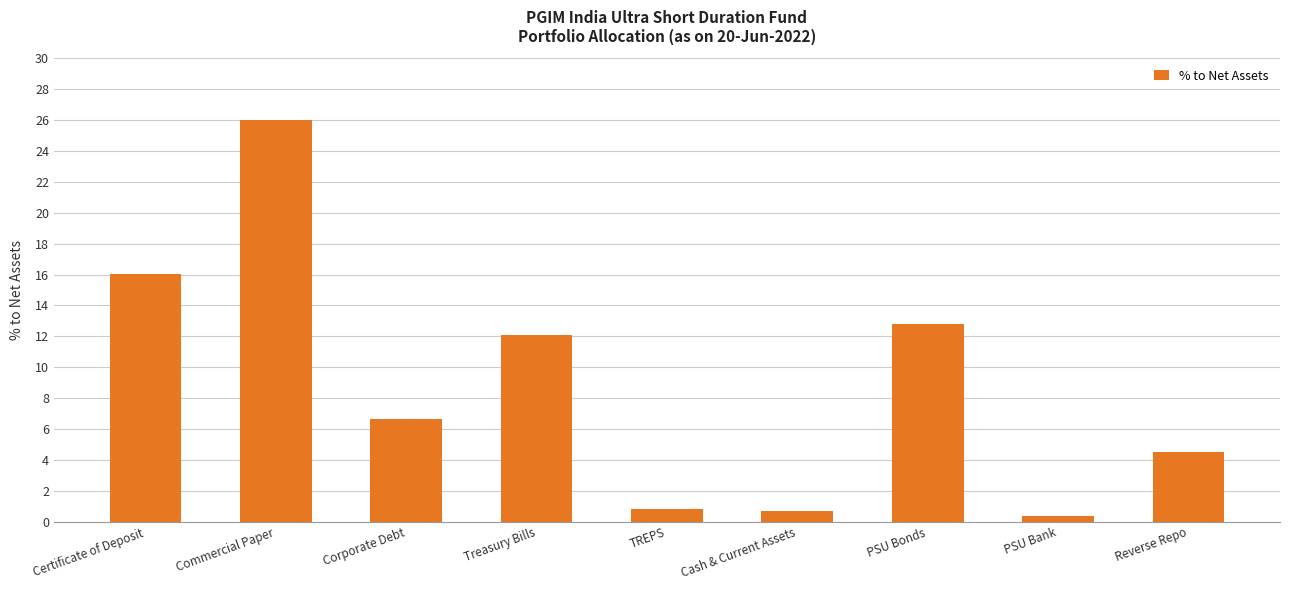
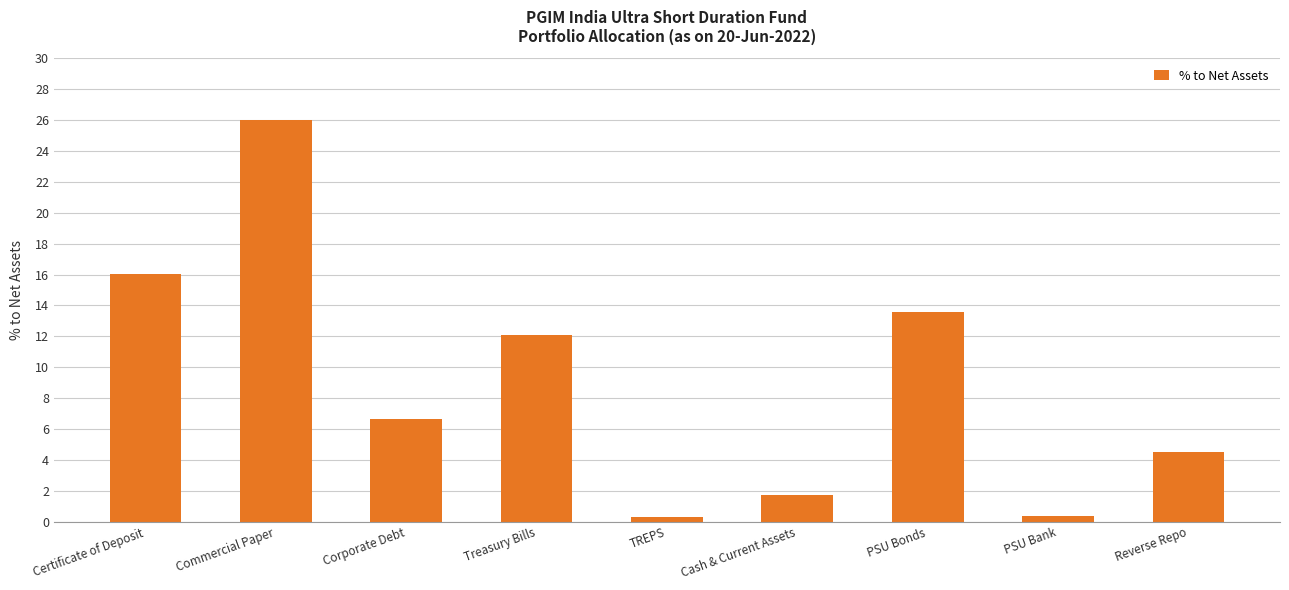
  {
    "Certificate of Deposit": 16.1,
    "Commercial Paper": 26.0,
    "Corporate Debt": 6.7,
    "Treasury Bills": 12.1,
-   "TREPS": 0.9,
-   "Cash & Current Assets": 0.7,
-   "PSU Bonds": 12.8,
+   "TREPS": 0.3,
+   "Cash & Current Assets": 1.7,
+   "PSU Bonds": 13.6,
    "PSU Bank": 0.4,
    "Reverse Repo": 4.5
  }
